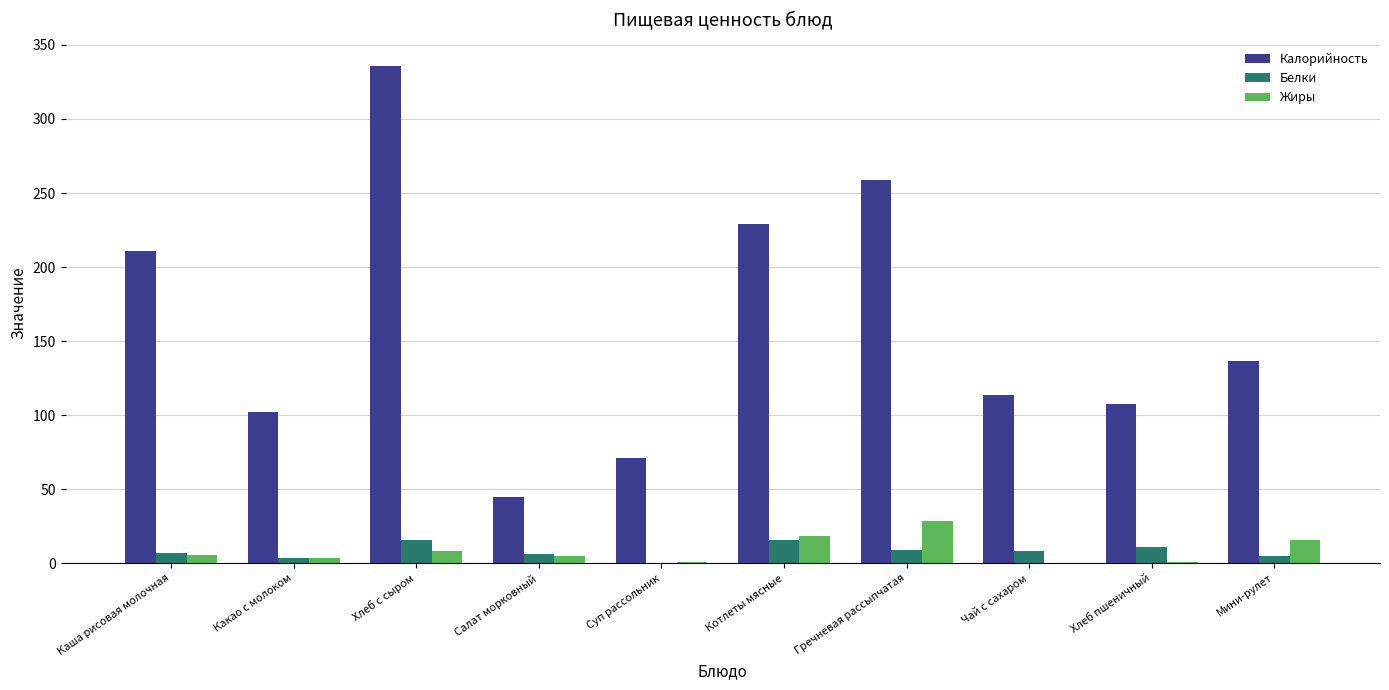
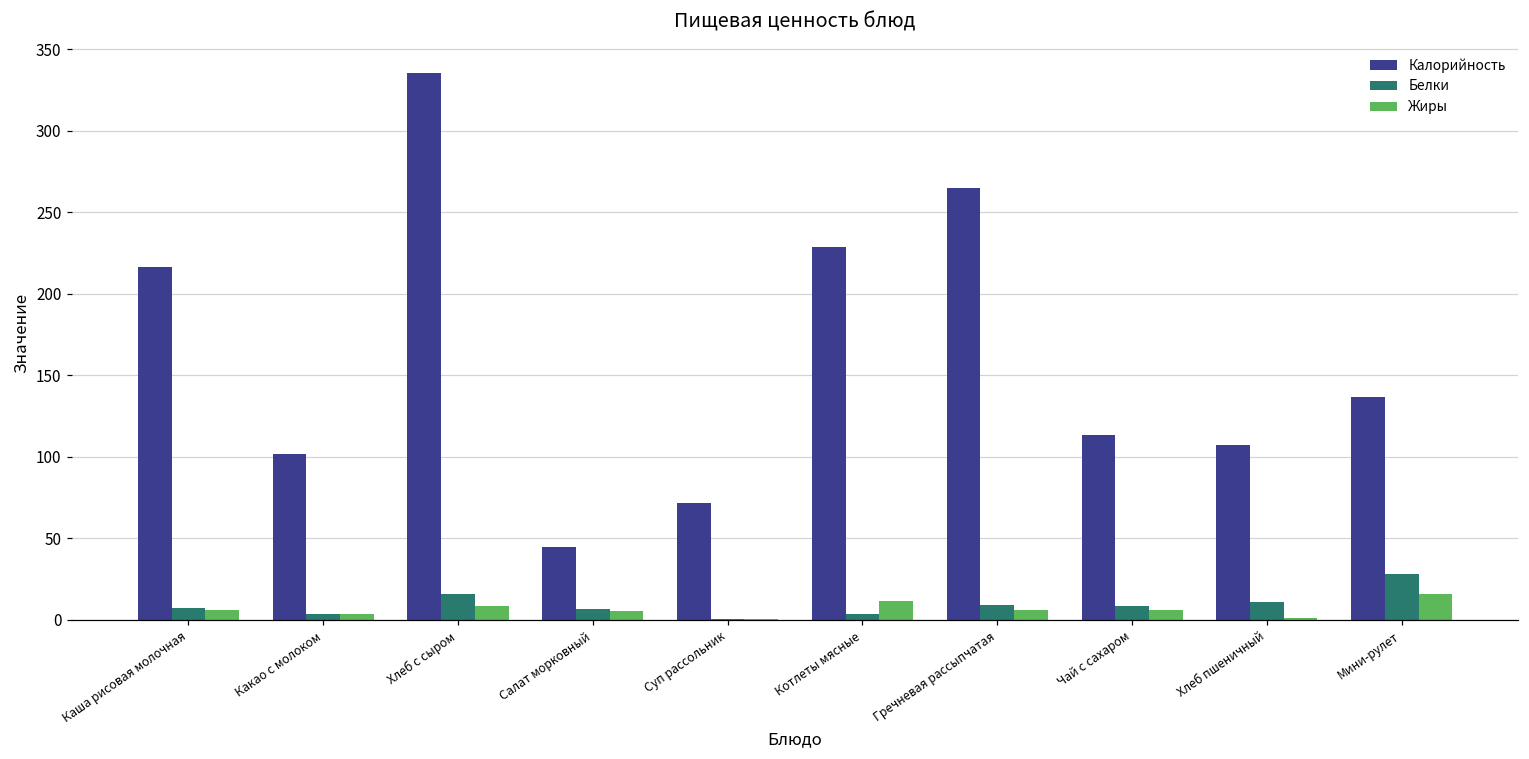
  {
    "Калорийность": {
-     "Каша рисовая молочная": 211,
+     "Каша рисовая молочная": 217,
      "Какао с молоком": 102,
      "Хлеб с сыром": 335,
      "Салат морковный": 45,
      "Суп рассольник": 71,
      "Котлеты мясные": 229,
-     "Гречневая рассыпчатая": 259,
+     "Гречневая рассыпчатая": 265,
      "Чай с сахаром": 113,
      "Хлеб пшеничный": 107,
      "Мини-рулет": 137
    },
    "Белки": {
      "Каша рисовая молочная": 7,
      "Какао с молоком": 4,
      "Хлеб с сыром": 16,
      "Салат морковный": 6,
-     "Котлеты мясные": 16,
+     "Котлеты мясные": 4,
      "Гречневая рассыпчатая": 9,
      "Чай с сахаром": 8,
      "Хлеб пшеничный": 11,
-     "Мини-рулет": 5
+     "Мини-рулет": 28
    },
    "Жиры": {
      "Каша рисовая молочная": 6,
      "Какао с молоком": 4,
      "Хлеб с сыром": 8,
      "Салат морковный": 5,
-     "Котлеты мясные": 18,
-     "Гречневая рассыпчатая": 28,
-     "Чай с сахаром": 0,
+     "Котлеты мясные": 12,
+     "Гречневая рассыпчатая": 6,
+     "Чай с сахаром": 6,
      "Мини-рулет": 16
    }
  }
